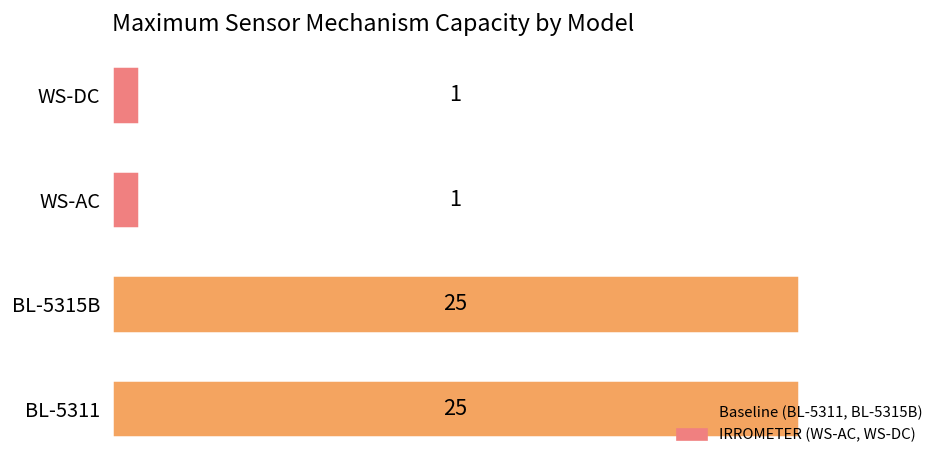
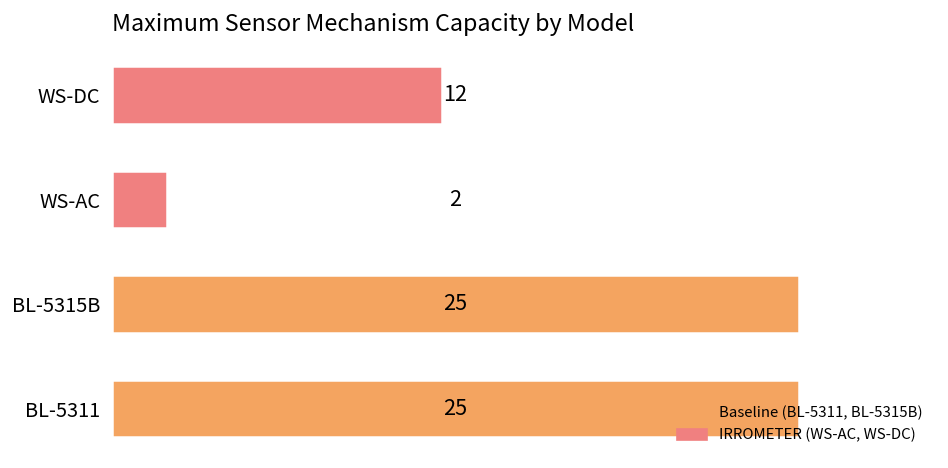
  {
-   "WS-DC": 1,
-   "WS-AC": 1,
+   "WS-DC": 12,
+   "WS-AC": 2,
    "BL-5315B": 25,
    "BL-5311": 25
  }
